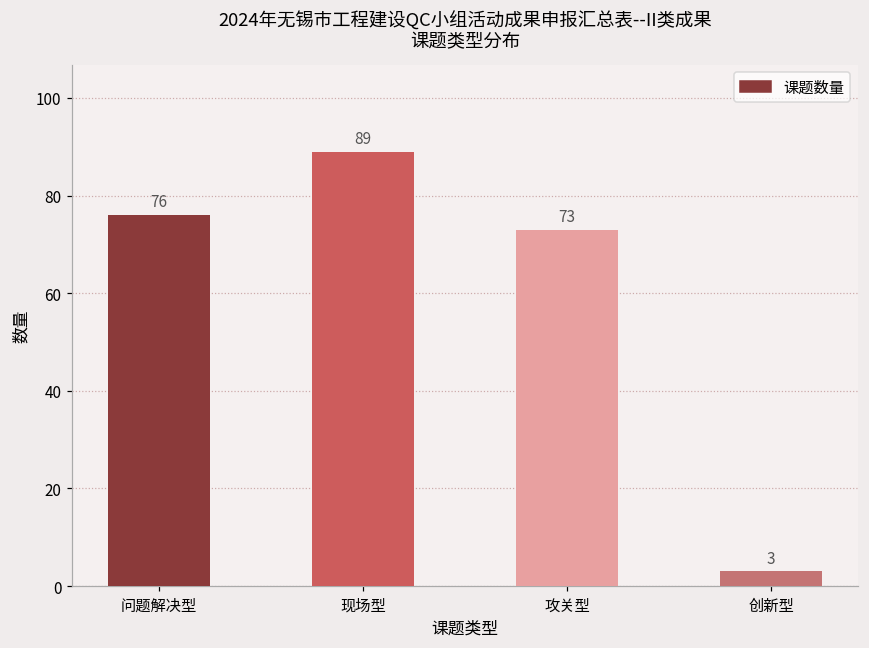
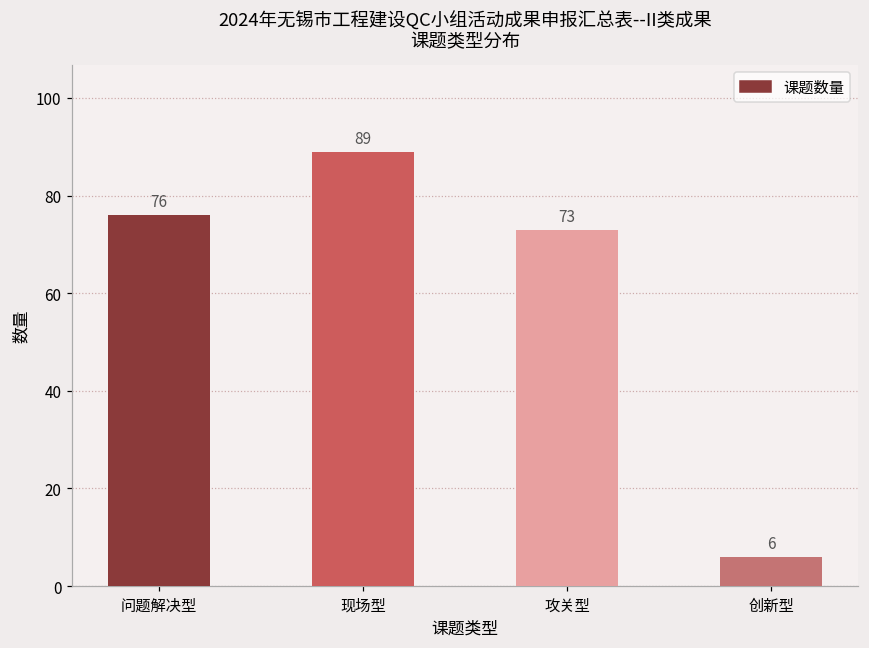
  {
    "问题解决型": 76,
    "现场型": 89,
    "攻关型": 73,
-   "创新型": 3
+   "创新型": 6
  }
